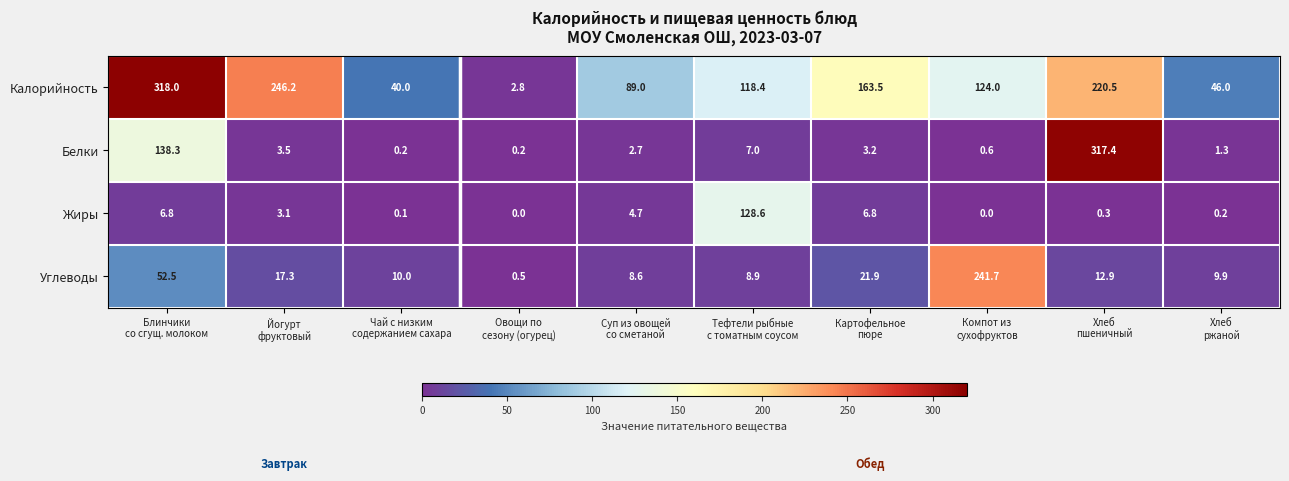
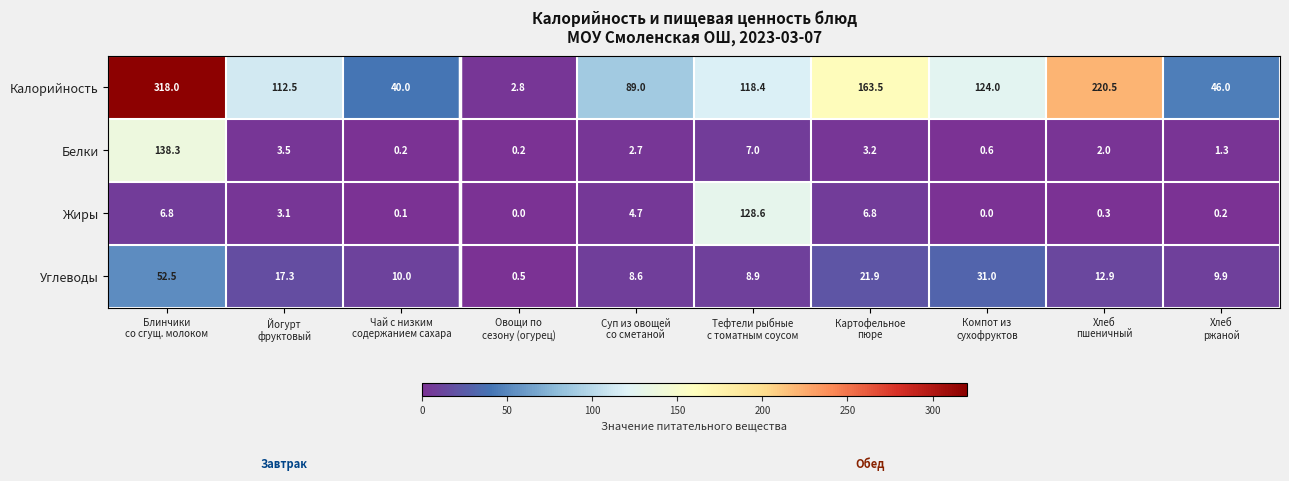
  {
    "Калорийность": {
      "Блинчики со сгущ. молоком": 318.0,
-     "Йогурт фруктовый": 246.2,
+     "Йогурт фруктовый": 112.5,
      "Чай с низким содержанием сахара": 40.0,
      "Овощи по сезону (огурец)": 2.8,
      "Суп из овощей со сметаной": 89.0,
      "Тефтели рыбные с томатным соусом": 118.4,
      "Картофельное пюре": 163.5,
      "Компот из сухофруктов": 124.0,
      "Хлеб пшеничный": 220.5,
      "Хлеб ржаной": 46.0
    },
    "Белки": {
      "Блинчики со сгущ. молоком": 138.3,
      "Йогурт фруктовый": 3.5,
      "Чай с низким содержанием сахара": 0.2,
      "Овощи по сезону (огурец)": 0.2,
      "Суп из овощей со сметаной": 2.7,
      "Тефтели рыбные с томатным соусом": 7.0,
      "Картофельное пюре": 3.2,
      "Компот из сухофруктов": 0.6,
-     "Хлеб пшеничный": 317.4,
+     "Хлеб пшеничный": 2.0,
      "Хлеб ржаной": 1.3
    },
    "Жиры": {
      "Блинчики со сгущ. молоком": 6.8,
      "Йогурт фруктовый": 3.1,
      "Чай с низким содержанием сахара": 0.1,
      "Овощи по сезону (огурец)": 0.0,
      "Суп из овощей со сметаной": 4.7,
      "Тефтели рыбные с томатным соусом": 128.6,
      "Картофельное пюре": 6.8,
      "Компот из сухофруктов": 0.0,
      "Хлеб пшеничный": 0.3,
      "Хлеб ржаной": 0.2
    },
    "Углеводы": {
      "Блинчики со сгущ. молоком": 52.5,
      "Йогурт фруктовый": 17.3,
      "Чай с низким содержанием сахара": 10.0,
      "Овощи по сезону (огурец)": 0.5,
      "Суп из овощей со сметаной": 8.6,
      "Тефтели рыбные с томатным соусом": 8.9,
      "Картофельное пюре": 21.9,
-     "Компот из сухофруктов": 241.7,
+     "Компот из сухофруктов": 31.0,
      "Хлеб пшеничный": 12.9,
      "Хлеб ржаной": 9.9
    }
  }
